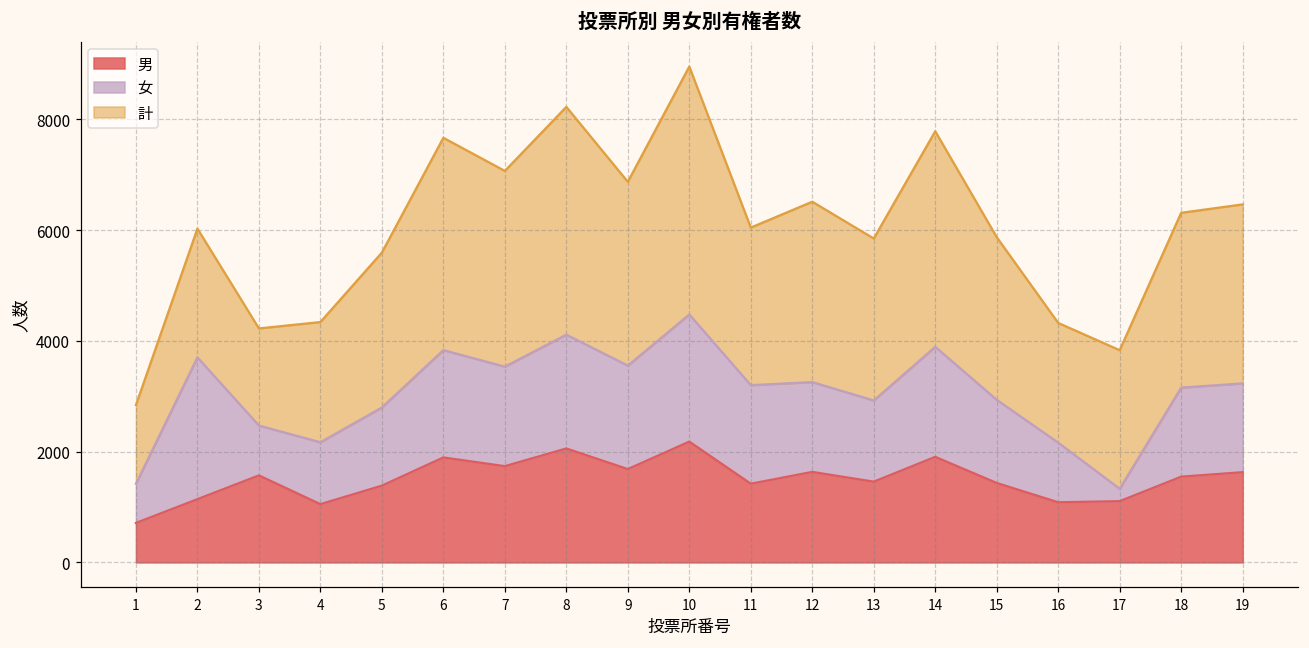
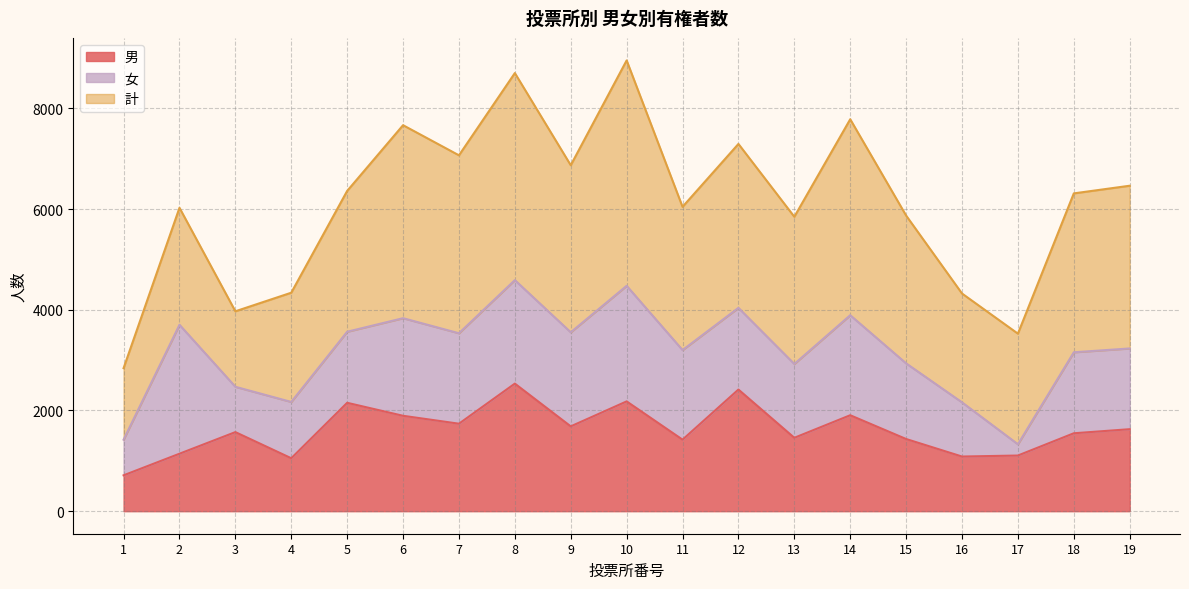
  {
    "男": {
      "1": 700,
      "2": 1100,
      "3": 1600,
      "4": 1100,
-     "5": 1400,
+     "5": 2200,
      "6": 1900,
      "7": 1700,
-     "8": 2100,
+     "8": 2500,
      "9": 1700,
      "10": 2200,
      "11": 1400,
-     "12": 1600,
+     "12": 2400,
      "13": 1500,
      "14": 1900,
      "15": 1400,
      "16": 1100,
      "17": 1100,
      "18": 1500,
      "19": 1600
    },
    "女": {
      "1": 700,
      "2": 2600,
      "3": 900,
      "4": 1100,
      "5": 1400,
      "6": 1900,
      "7": 1800,
      "8": 2100,
      "9": 1900,
      "10": 2300,
      "11": 1800,
      "12": 1600,
      "13": 1500,
      "14": 2000,
      "15": 1500,
      "16": 1100,
      "17": 200,
      "18": 1600,
      "19": 1600
    },
    "計": {
      "1": 1400,
      "2": 2300,
-     "3": 1800,
+     "3": 1500,
      "4": 2200,
      "5": 2800,
      "6": 3800,
      "7": 3500,
      "8": 4100,
      "9": 3300,
      "10": 4500,
      "11": 2800,
      "12": 3300,
      "13": 2900,
      "14": 3900,
      "15": 2900,
      "16": 2200,
-     "17": 2500,
+     "17": 2200,
      "18": 3200,
      "19": 3200
    }
  }
